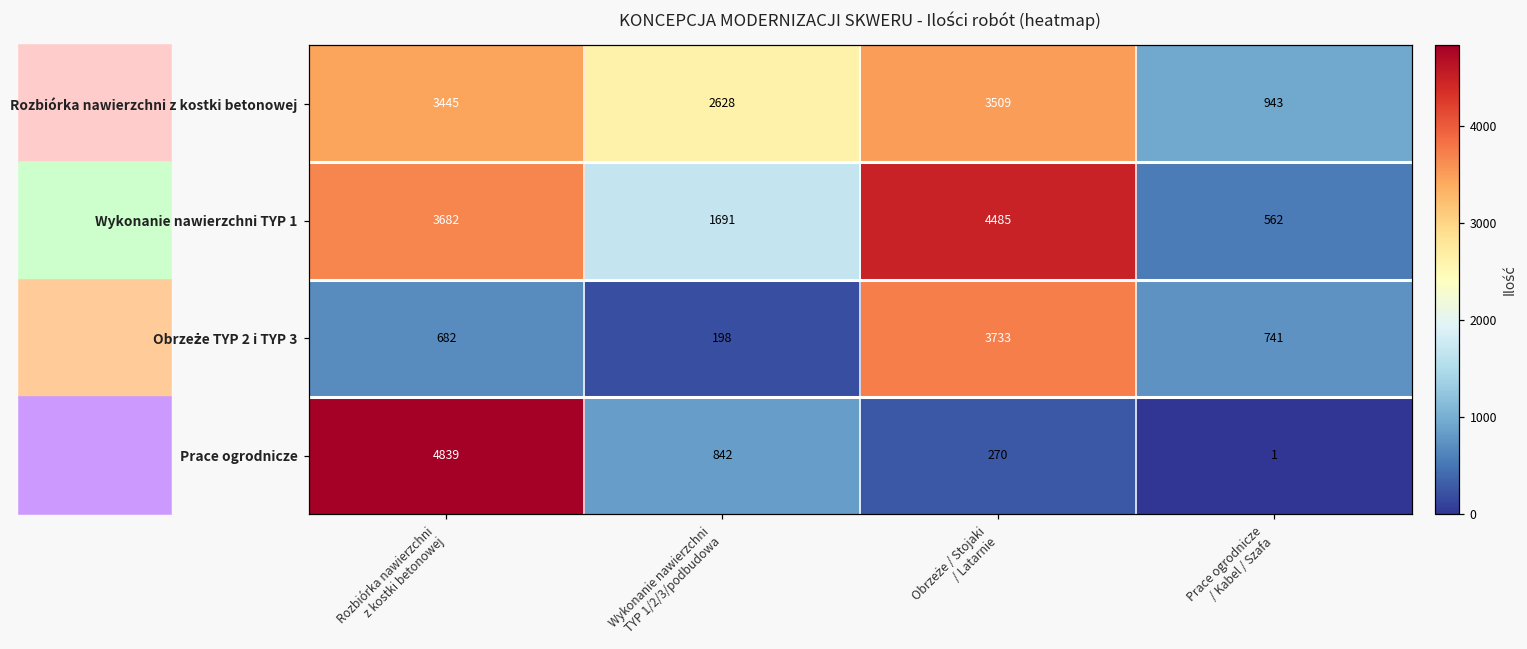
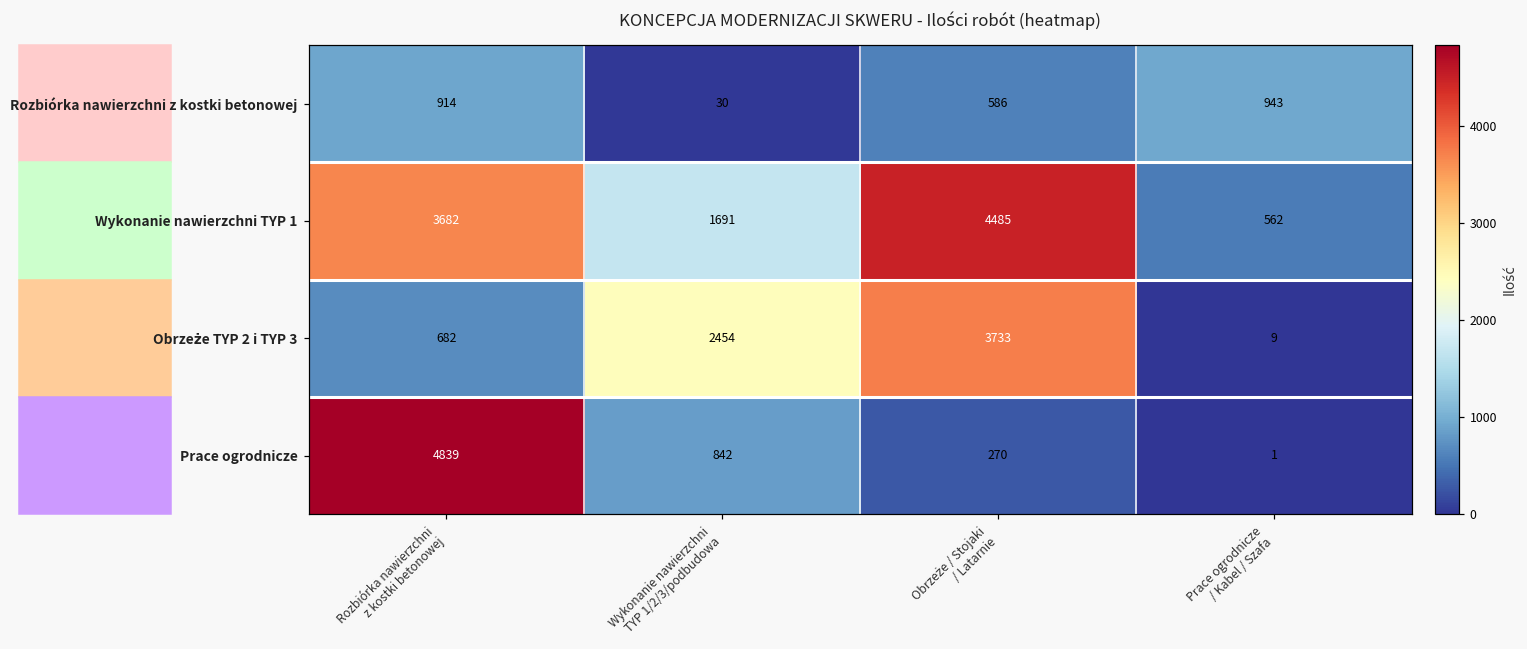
  {
    "Rozbiórka nawierzchni z kostki betonowej": {
-     "Rozbiórka nawierzchni z kostki betonowej": 3445,
-     "Wykonanie nawierzchni TYP 1/2/3/podbudowa": 2628,
-     "Obrzeże / Stojaki / Latarnie": 3509,
+     "Rozbiórka nawierzchni z kostki betonowej": 914,
+     "Wykonanie nawierzchni TYP 1/2/3/podbudowa": 30,
+     "Obrzeże / Stojaki / Latarnie": 586,
      "Prace ogrodnicze / Kabel / Szafa": 943
    },
    "Wykonanie nawierzchni TYP 1": {
      "Rozbiórka nawierzchni z kostki betonowej": 3682,
      "Wykonanie nawierzchni TYP 1/2/3/podbudowa": 1691,
      "Obrzeże / Stojaki / Latarnie": 4485,
      "Prace ogrodnicze / Kabel / Szafa": 562
    },
    "Obrzeże TYP 2 i TYP 3": {
      "Rozbiórka nawierzchni z kostki betonowej": 682,
-     "Wykonanie nawierzchni TYP 1/2/3/podbudowa": 198,
+     "Wykonanie nawierzchni TYP 1/2/3/podbudowa": 2454,
      "Obrzeże / Stojaki / Latarnie": 3733,
-     "Prace ogrodnicze / Kabel / Szafa": 741
+     "Prace ogrodnicze / Kabel / Szafa": 9
    },
    "Prace ogrodnicze": {
      "Rozbiórka nawierzchni z kostki betonowej": 4839,
      "Wykonanie nawierzchni TYP 1/2/3/podbudowa": 842,
      "Obrzeże / Stojaki / Latarnie": 270,
      "Prace ogrodnicze / Kabel / Szafa": 1
    }
  }
